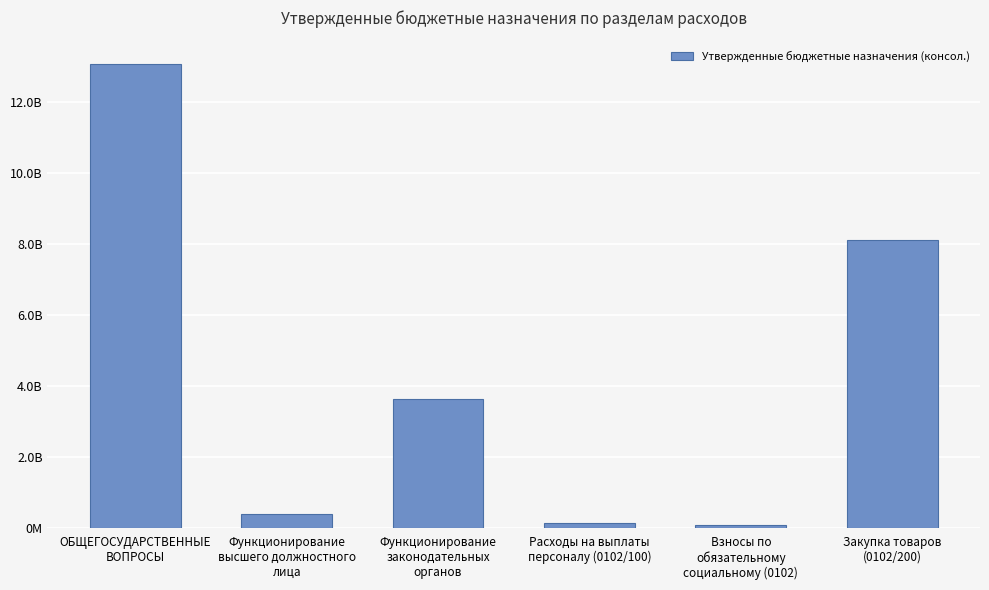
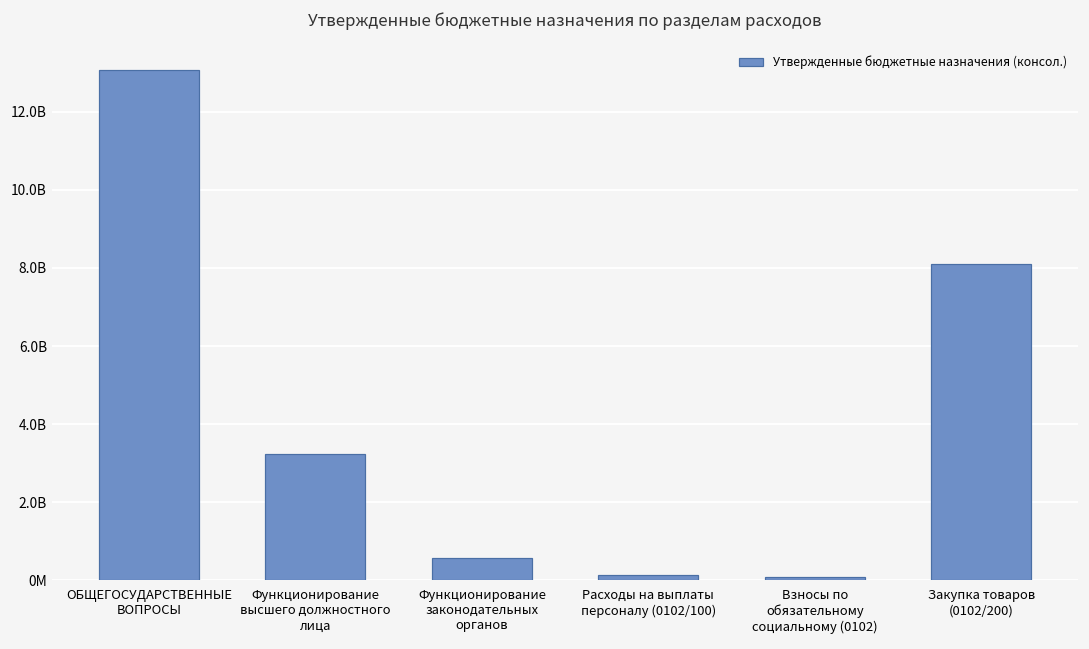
  {
    "ОБЩЕГОСУДАРСТВЕННЫЕ ВОПРОСЫ": 13100000000,
-   "Функционирование высшего должностного лица": 400000000,
-   "Функционирование законодательных органов": 3600000000,
+   "Функционирование высшего должностного лица": 3200000000,
+   "Функционирование законодательных органов": 600000000,
    "Расходы на выплаты персоналу (0102/100)": 100000000,
    "Взносы по обязательному социальному (0102)": 100000000,
    "Закупка товаров (0102/200)": 8100000000
  }
